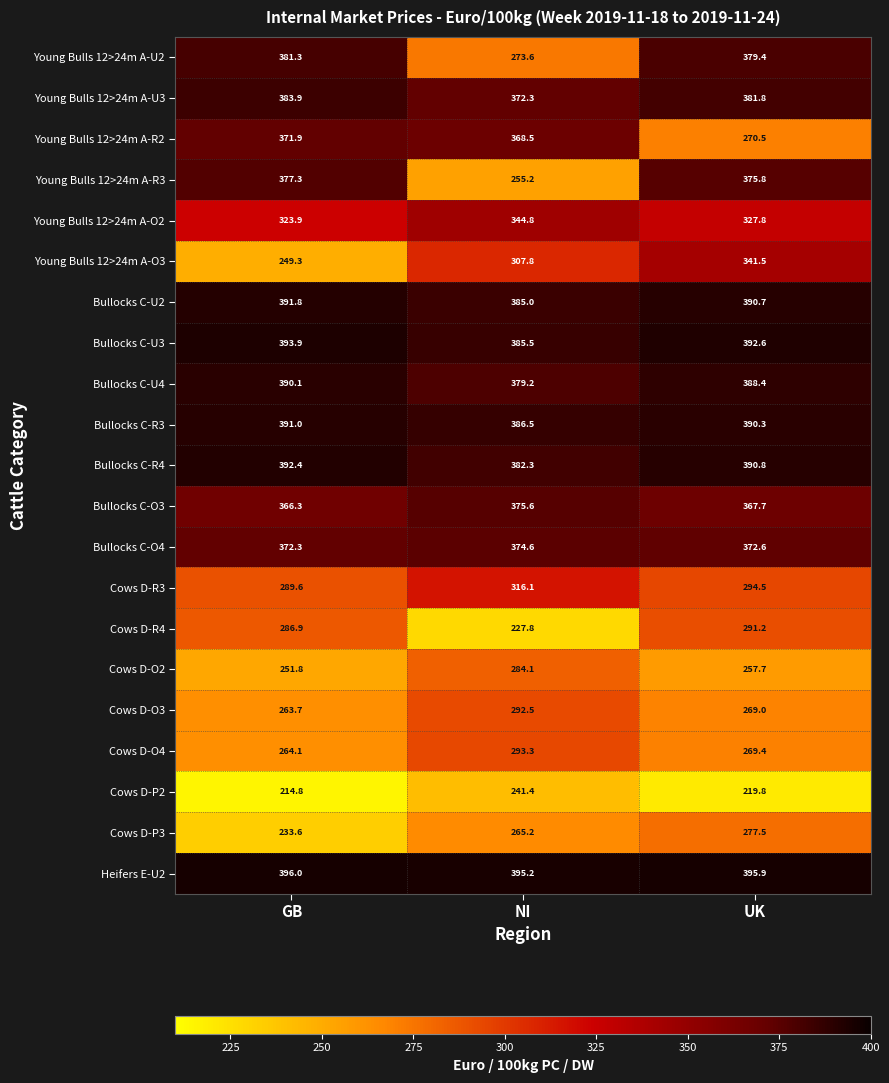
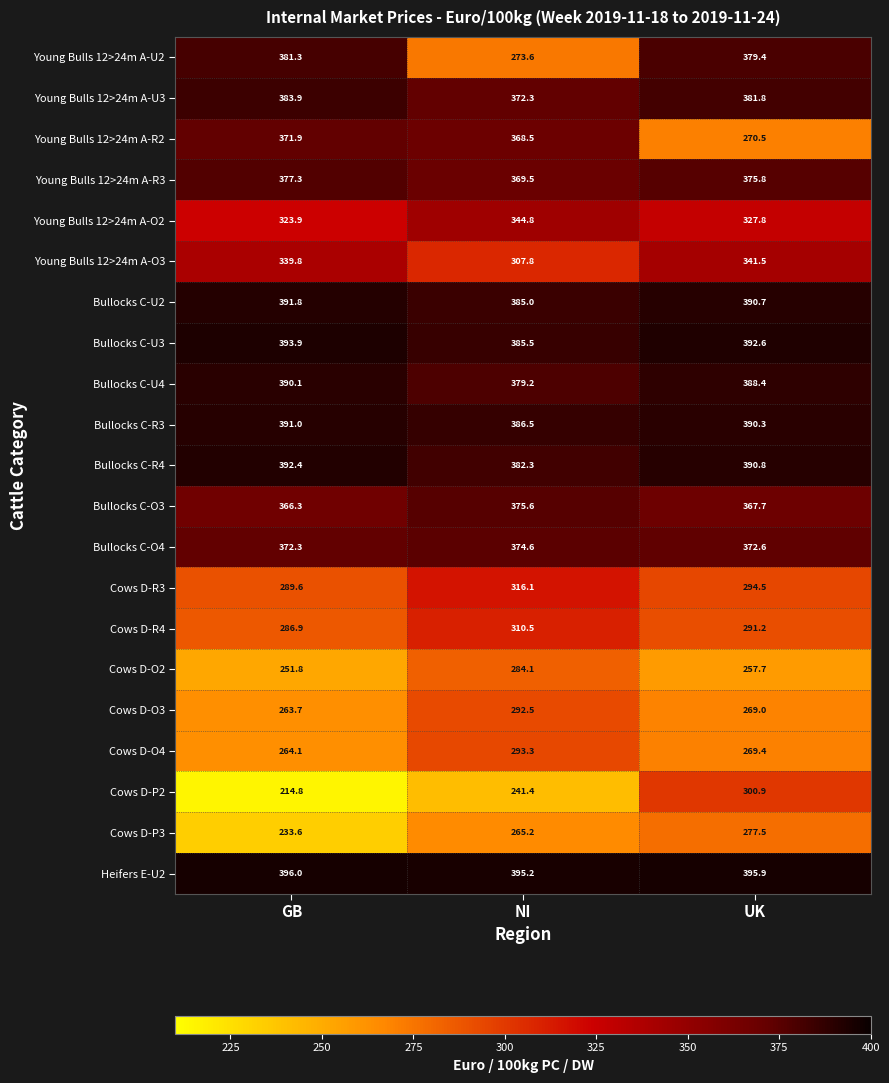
  {
    "Young Bulls 12>24m A-U2": {
      "GB": 381.3,
      "NI": 273.6,
      "UK": 379.4
    },
    "Young Bulls 12>24m A-U3": {
      "GB": 383.9,
      "NI": 372.3,
      "UK": 381.8
    },
    "Young Bulls 12>24m A-R2": {
      "GB": 371.9,
      "NI": 368.5,
      "UK": 270.5
    },
    "Young Bulls 12>24m A-R3": {
      "GB": 377.3,
-     "NI": 255.2,
+     "NI": 369.5,
      "UK": 375.8
    },
    "Young Bulls 12>24m A-O2": {
      "GB": 323.9,
      "NI": 344.8,
      "UK": 327.8
    },
    "Young Bulls 12>24m A-O3": {
-     "GB": 249.3,
+     "GB": 339.8,
      "NI": 307.8,
      "UK": 341.5
    },
    "Bullocks C-U2": {
      "GB": 391.8,
      "NI": 385.0,
      "UK": 390.7
    },
    "Bullocks C-U3": {
      "GB": 393.9,
      "NI": 385.5,
      "UK": 392.6
    },
    "Bullocks C-U4": {
      "GB": 390.1,
      "NI": 379.2,
      "UK": 388.4
    },
    "Bullocks C-R3": {
      "GB": 391.0,
      "NI": 386.5,
      "UK": 390.3
    },
    "Bullocks C-R4": {
      "GB": 392.4,
      "NI": 382.3,
      "UK": 390.8
    },
    "Bullocks C-O3": {
      "GB": 366.3,
      "NI": 375.6,
      "UK": 367.7
    },
    "Bullocks C-O4": {
      "GB": 372.3,
      "NI": 374.6,
      "UK": 372.6
    },
    "Cows D-R3": {
      "GB": 289.6,
      "NI": 316.1,
      "UK": 294.5
    },
    "Cows D-R4": {
      "GB": 286.9,
-     "NI": 227.8,
+     "NI": 310.5,
      "UK": 291.2
    },
    "Cows D-O2": {
      "GB": 251.8,
      "NI": 284.1,
      "UK": 257.7
    },
    "Cows D-O3": {
      "GB": 263.7,
      "NI": 292.5,
      "UK": 269.0
    },
    "Cows D-O4": {
      "GB": 264.1,
      "NI": 293.3,
      "UK": 269.4
    },
    "Cows D-P2": {
      "GB": 214.8,
      "NI": 241.4,
-     "UK": 219.8
+     "UK": 300.9
    },
    "Cows D-P3": {
      "GB": 233.6,
      "NI": 265.2,
      "UK": 277.5
    },
    "Heifers E-U2": {
      "GB": 396.0,
      "NI": 395.2,
      "UK": 395.9
    }
  }
